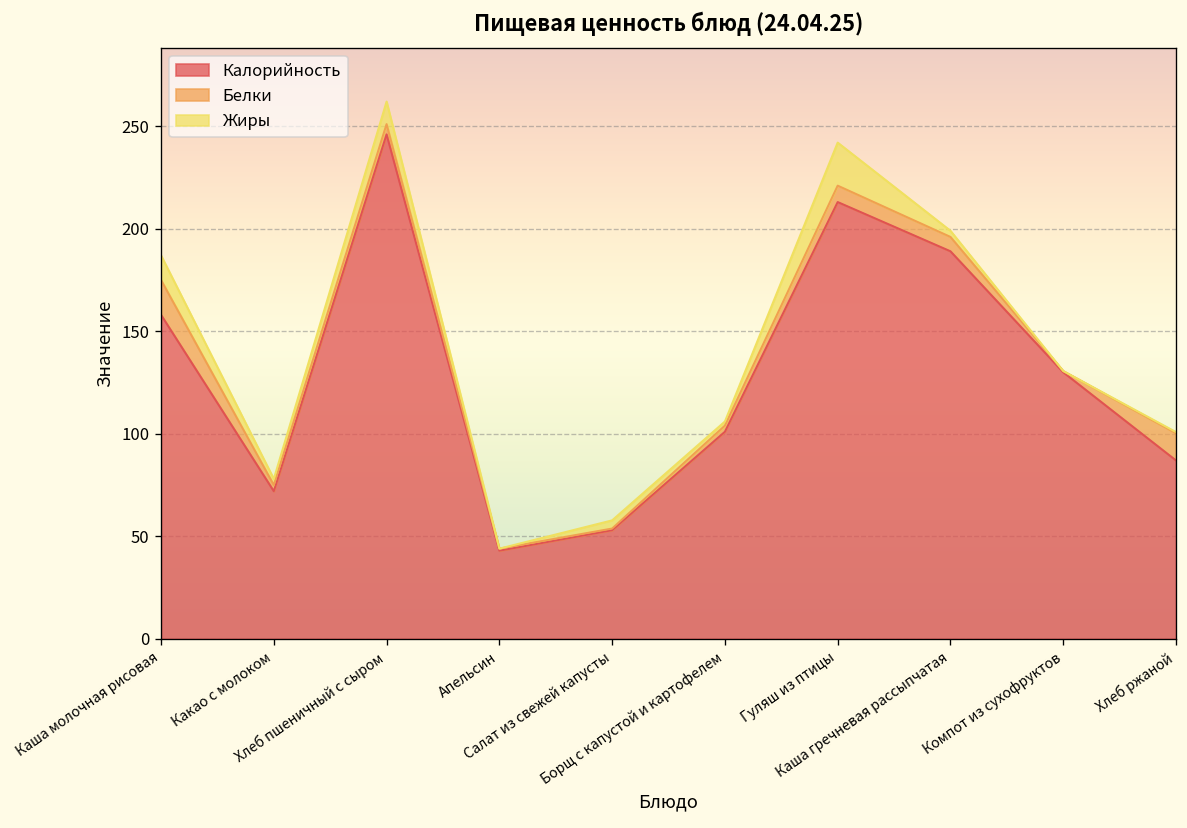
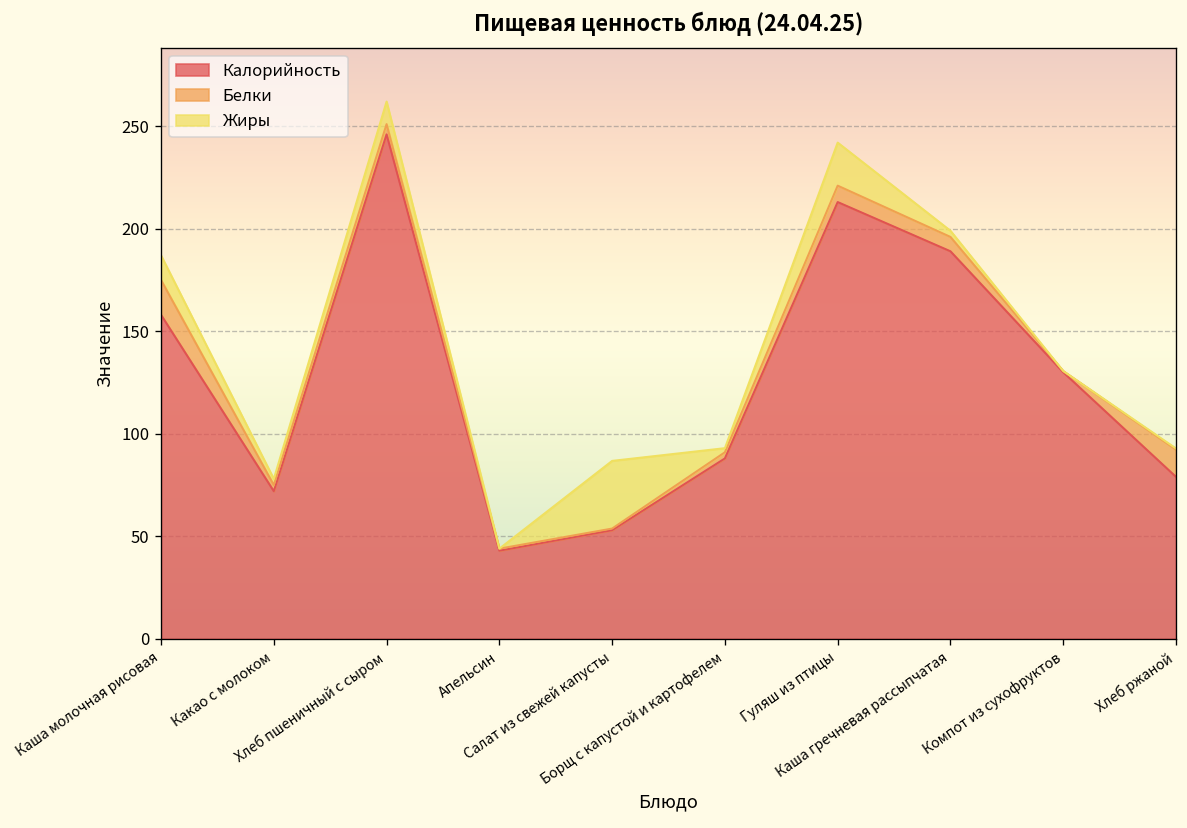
  {
    "Калорийность": {
      "Каша молочная рисовая": 158,
      "Какао с молоком": 72,
      "Хлеб пшеничный с сыром": 246,
-     "Борщ с капустой и картофелем": 101,
+     "Борщ с капустой и картофелем": 88,
      "Гуляш из птицы": 213,
      "Каша гречневая рассыпчатая": 189,
-     "Хлеб ржаной": 87
+     "Хлеб ржаной": 79
    },
    "Белки": {
      "Каша молочная рисовая": 17,
      "Какао с молоком": 3,
      "Хлеб пшеничный с сыром": 5,
      "Борщ с капустой и картофелем": 3,
      "Гуляш из птицы": 8,
      "Каша гречневая рассыпчатая": 7
    },
    "Жиры": {
      "Каша молочная рисовая": 12,
      "Какао с молоком": 3,
      "Хлеб пшеничный с сыром": 11,
-     "Салат из свежей капусты": 4,
+     "Салат из свежей капусты": 33,
      "Борщ с капустой и картофелем": 2,
      "Гуляш из птицы": 21,
      "Каша гречневая рассыпчатая": 3
    }
  }
